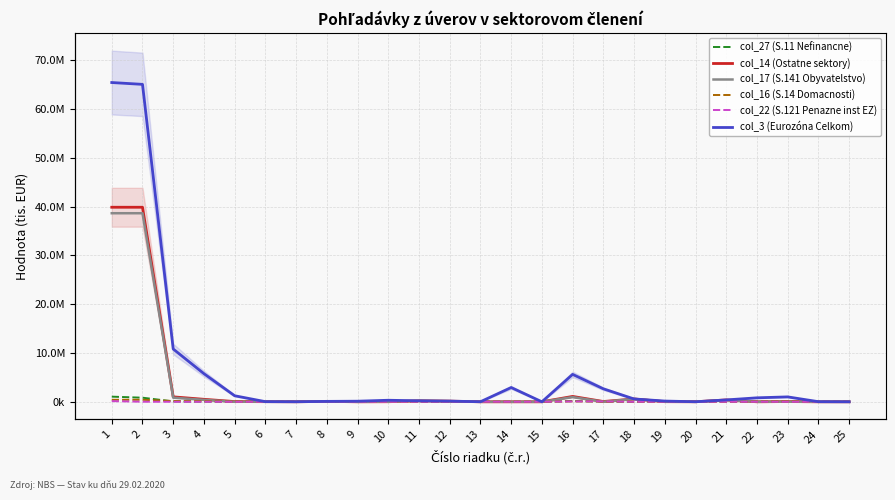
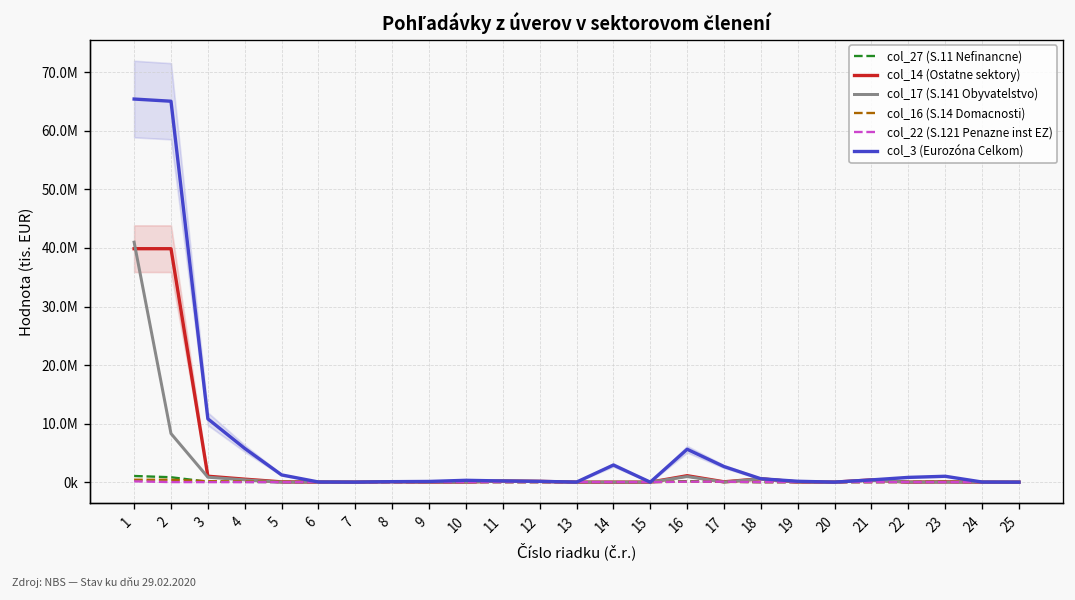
  {
    "col_27 (S.11 Nefinancne)": {
      "1": 1000000
    },
    "col_17 (S.141 Obyvatelstvo)": {
-     "1": 39000000,
-     "2": 39000000
+     "1": 41000000,
+     "2": 8000000
    }
  }
